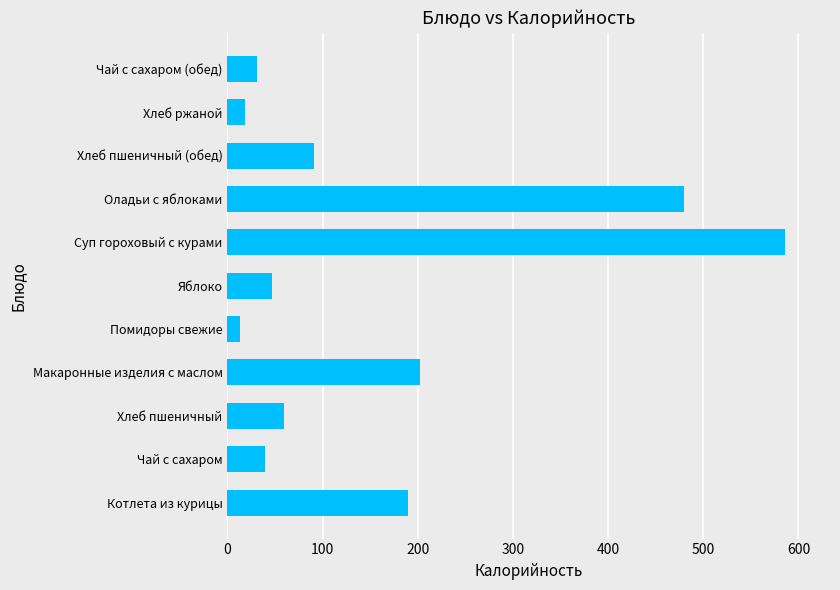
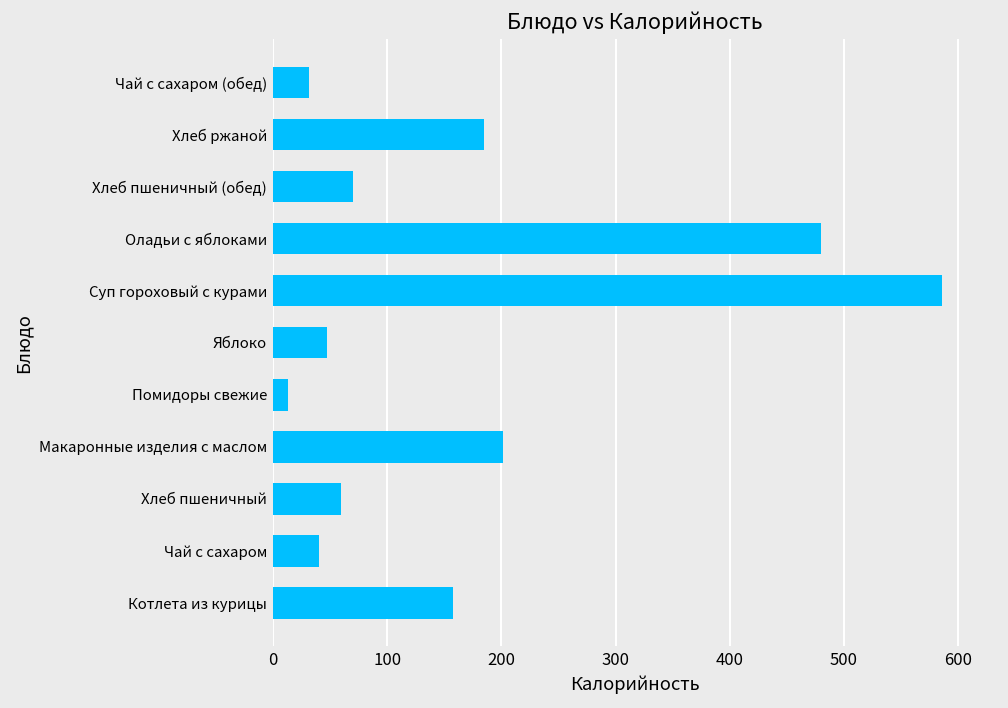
  {
    "Чай с сахаром (обед)": 30,
-   "Хлеб ржаной": 20,
-   "Хлеб пшеничный (обед)": 90,
+   "Хлеб ржаной": 180,
+   "Хлеб пшеничный (обед)": 70,
    "Оладьи с яблоками": 480,
    "Суп гороховый с курами": 590,
    "Яблоко": 50,
    "Помидоры свежие": 10,
    "Макаронные изделия с маслом": 200,
    "Хлеб пшеничный": 60,
    "Чай с сахаром": 40,
-   "Котлета из курицы": 190
+   "Котлета из курицы": 160
  }
